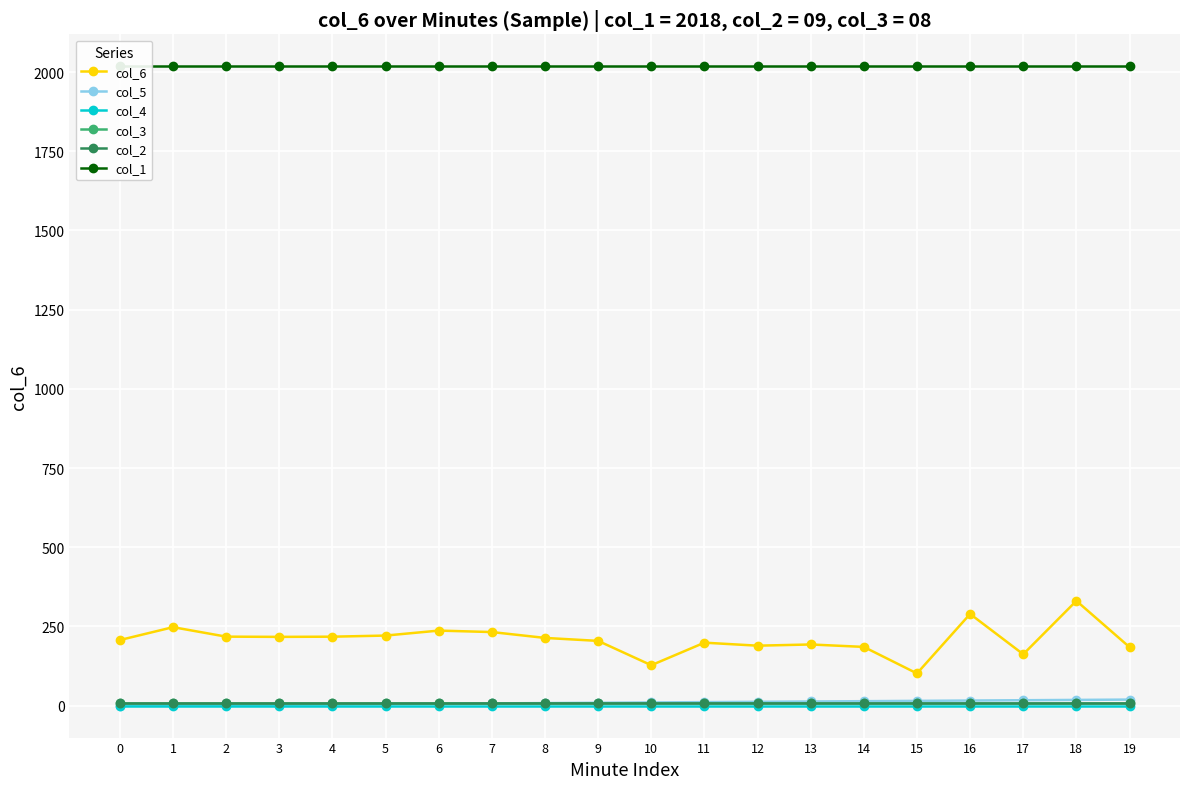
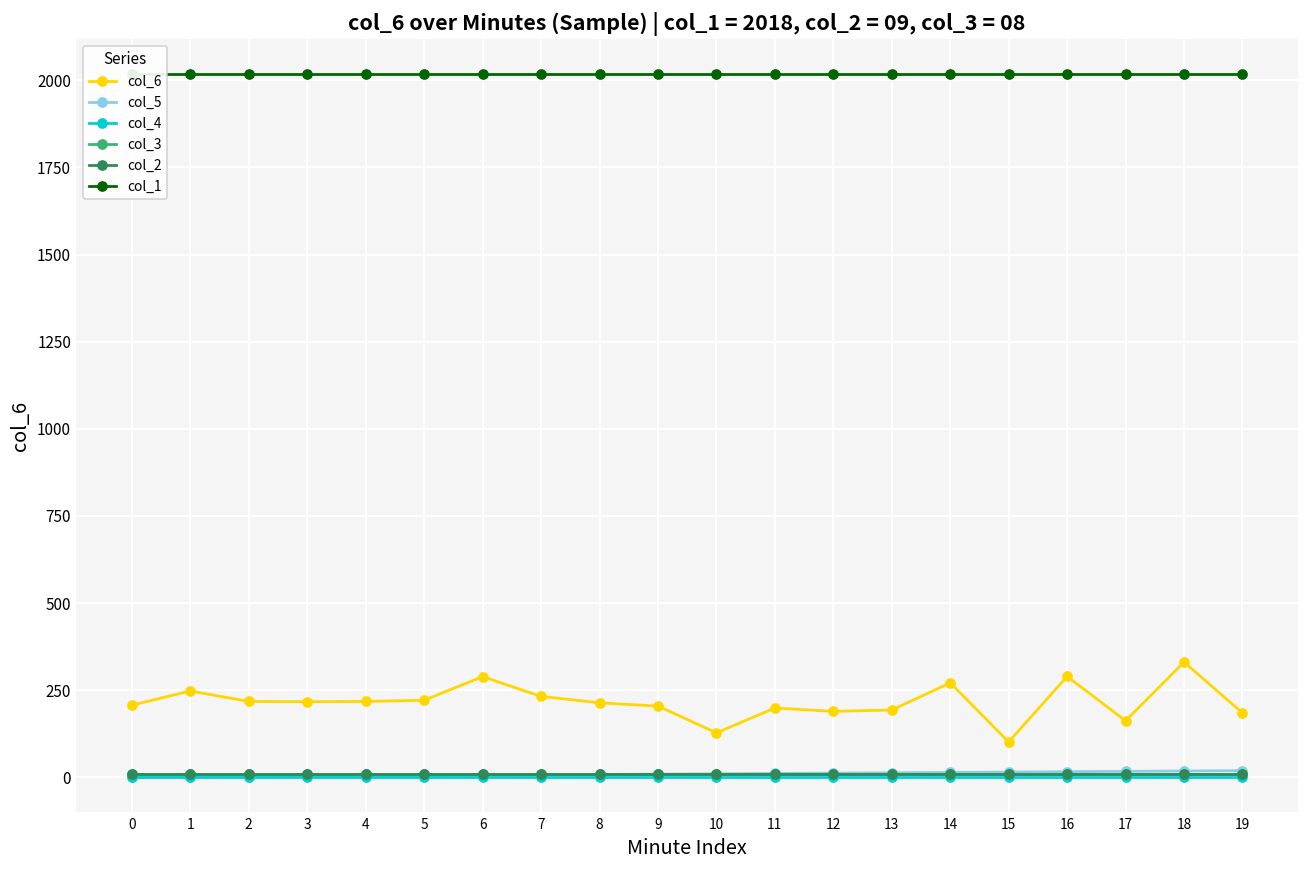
  {
    "col_6": {
      "0": 210,
      "1": 250,
      "2": 220,
      "3": 220,
      "4": 220,
      "5": 220,
-     "6": 240,
+     "6": 290,
      "7": 230,
      "8": 210,
      "9": 200,
      "10": 130,
      "11": 200,
      "12": 190,
      "13": 190,
-     "14": 190,
+     "14": 270,
      "15": 100,
      "16": 290,
      "17": 160,
      "18": 330,
      "19": 180
    },
    "col_5": {
      "17": 20,
      "18": 20,
      "19": 20
    },
    "col_2": {
      "0": 10,
      "17": 10,
      "18": 10,
      "19": 10
    },
    "col_1": {
      "1": 2020,
      "2": 2020,
      "3": 2020,
      "4": 2020,
      "5": 2020,
      "6": 2020,
      "7": 2020,
      "8": 2020,
      "9": 2020,
      "10": 2020,
      "11": 2020,
      "12": 2020,
      "13": 2020,
      "14": 2020,
      "15": 2020,
      "16": 2020,
      "17": 2020,
      "18": 2020,
      "19": 2020
    }
  }
